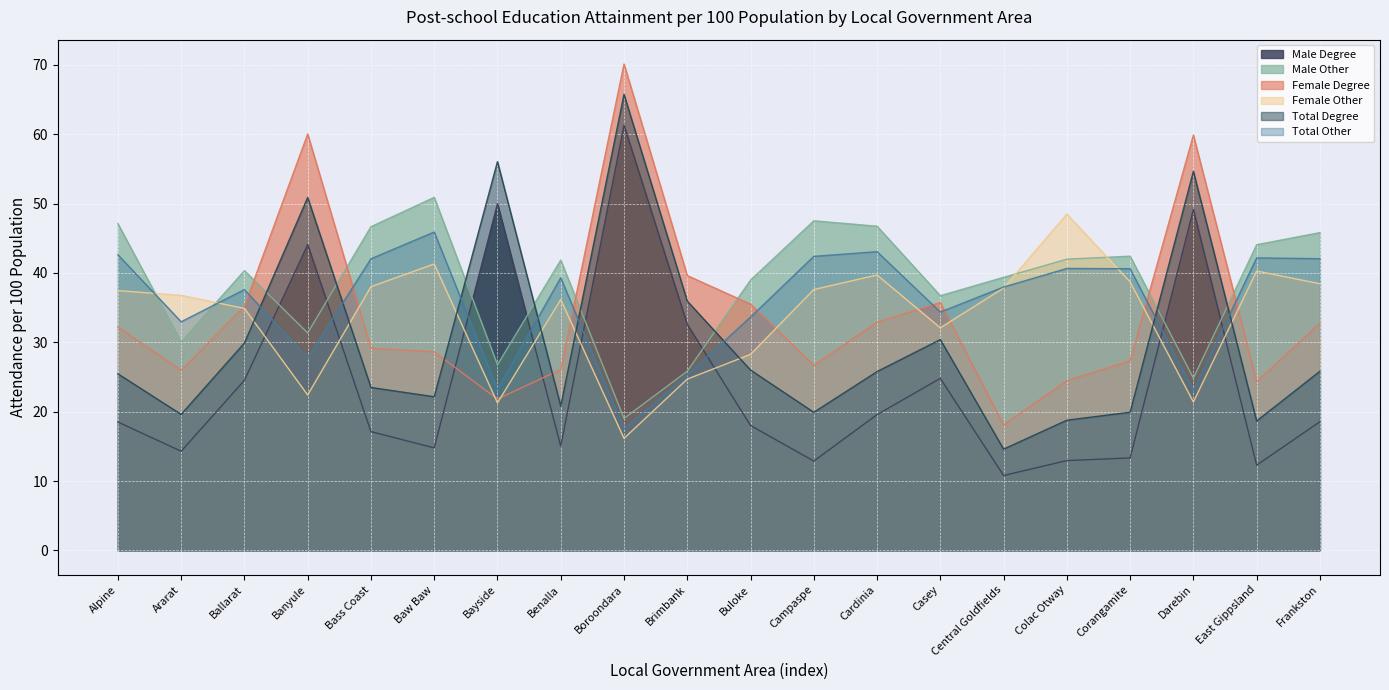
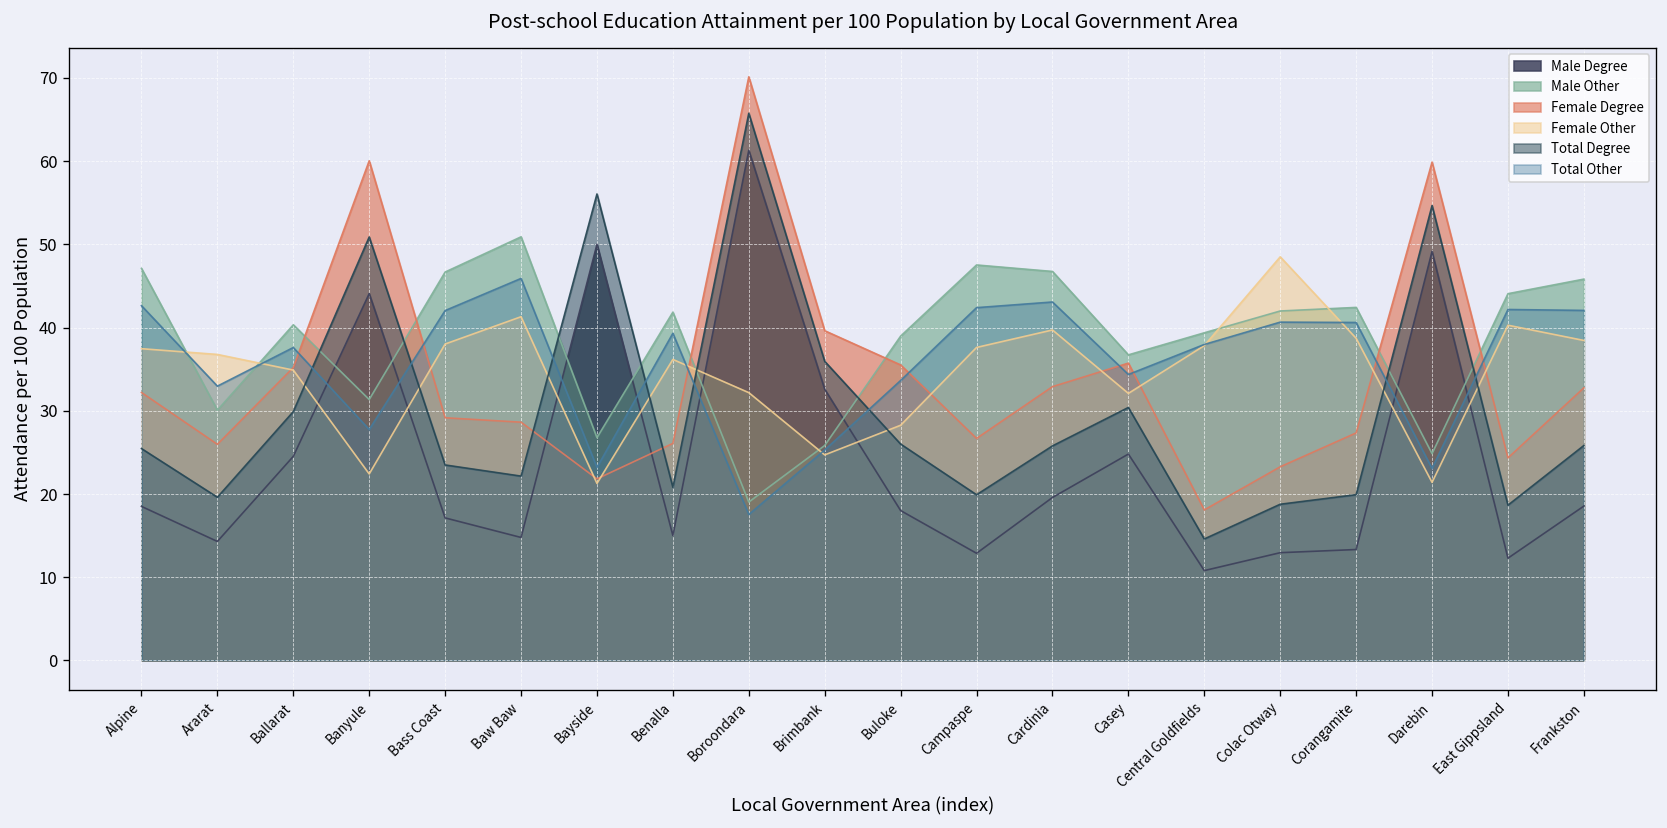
  {
    "Female Degree": {
      "Alpine": 32,
      "Ararat": 26,
      "Banyule": 60,
      "Bass Coast": 29,
      "Baw Baw": 29,
      "Bayside": 22,
      "Benalla": 26,
      "Boroondara": 70,
      "Brimbank": 40,
      "Buloke": 36,
      "Campaspe": 27,
      "Cardinia": 33,
      "Casey": 36,
      "Central Goldfields": 18,
-     "Colac Otway": 24,
+     "Colac Otway": 23,
      "Corangamite": 27,
      "Darebin": 60,
      "East Gippsland": 24,
      "Frankston": 33
    },
    "Female Other": {
      "Alpine": 37,
      "Ararat": 37,
      "Banyule": 22,
      "Bass Coast": 38,
      "Baw Baw": 41,
      "Bayside": 21,
      "Benalla": 36,
-     "Boroondara": 16,
+     "Boroondara": 32,
      "Brimbank": 25,
      "Buloke": 28,
      "Campaspe": 38,
      "Cardinia": 40,
      "Casey": 32,
      "Colac Otway": 49,
      "Corangamite": 39,
      "Darebin": 21,
      "East Gippsland": 40,
      "Frankston": 38
    }
  }
